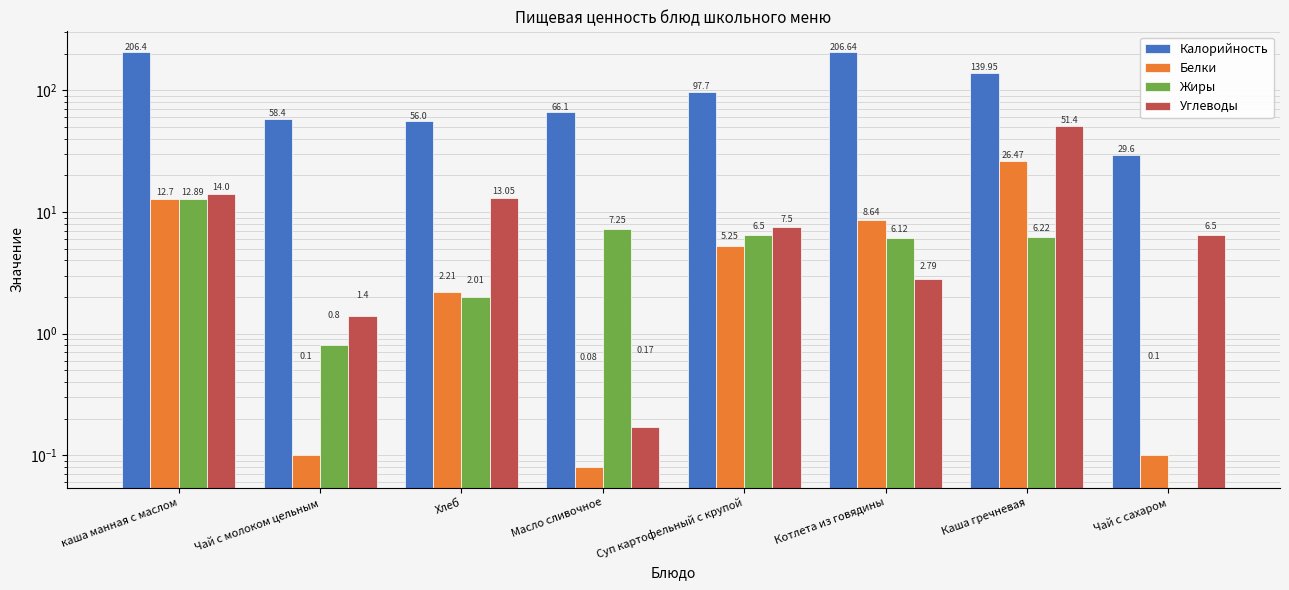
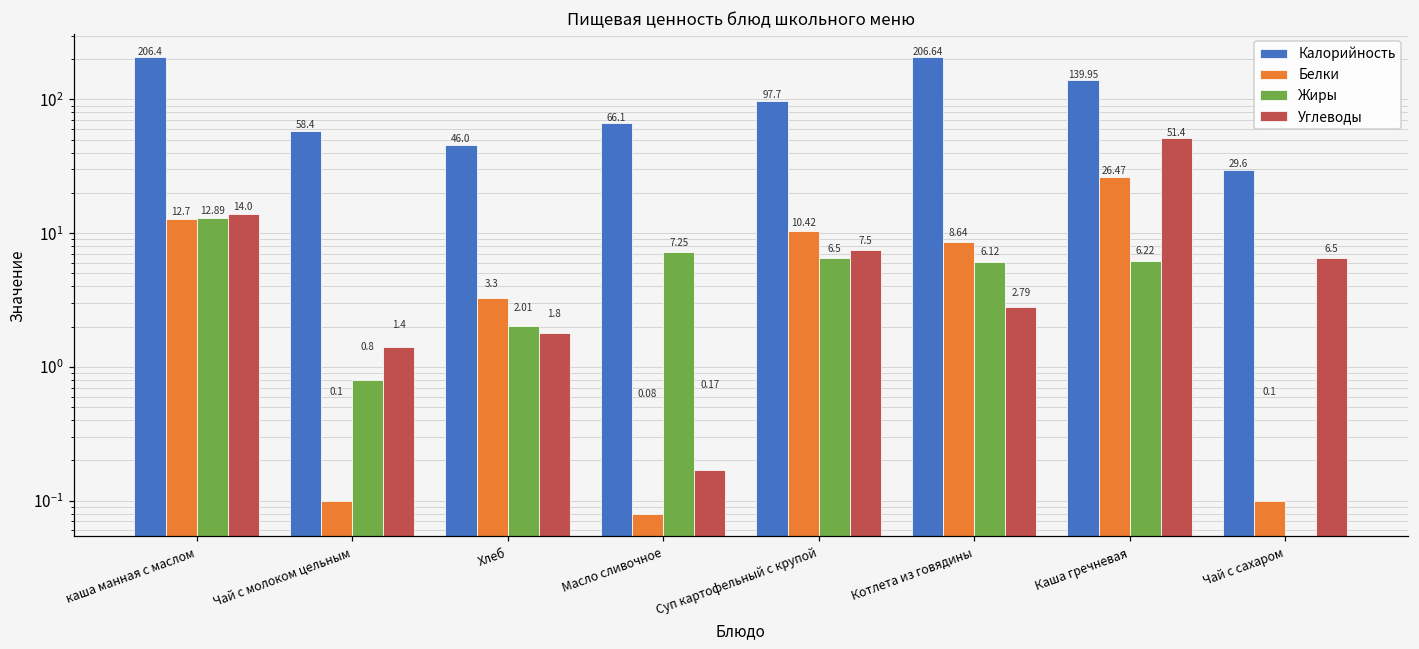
  {
    "Калорийность": {
      "каша манная с маслом": 206.4,
      "Чай с молоком цельным": 58.4,
-     "Хлеб": 56.0,
+     "Хлеб": 46.0,
      "Масло сливочное": 66.1,
      "Суп картофельный с крупой": 97.7,
      "Котлета из говядины": 206.64,
      "Каша гречневая": 139.95,
      "Чай с сахаром": 29.6
    },
    "Белки": {
      "каша манная с маслом": 12.7,
-     "Хлеб": 2.21,
-     "Суп картофельный с крупой": 5.25,
+     "Хлеб": 3.3,
+     "Суп картофельный с крупой": 10.42,
      "Котлета из говядины": 8.64,
      "Каша гречневая": 26.47
    },
    "Жиры": {
      "каша манная с маслом": 12.89,
      "Хлеб": 2.01,
      "Масло сливочное": 7.25,
      "Суп картофельный с крупой": 6.5,
      "Котлета из говядины": 6.12,
      "Каша гречневая": 6.22
    },
    "Углеводы": {
      "каша манная с маслом": 14.0,
      "Чай с молоком цельным": 1.4,
-     "Хлеб": 13.05,
+     "Хлеб": 1.8,
      "Суп картофельный с крупой": 7.5,
      "Котлета из говядины": 2.79,
      "Каша гречневая": 51.4,
      "Чай с сахаром": 6.5
    }
  }
